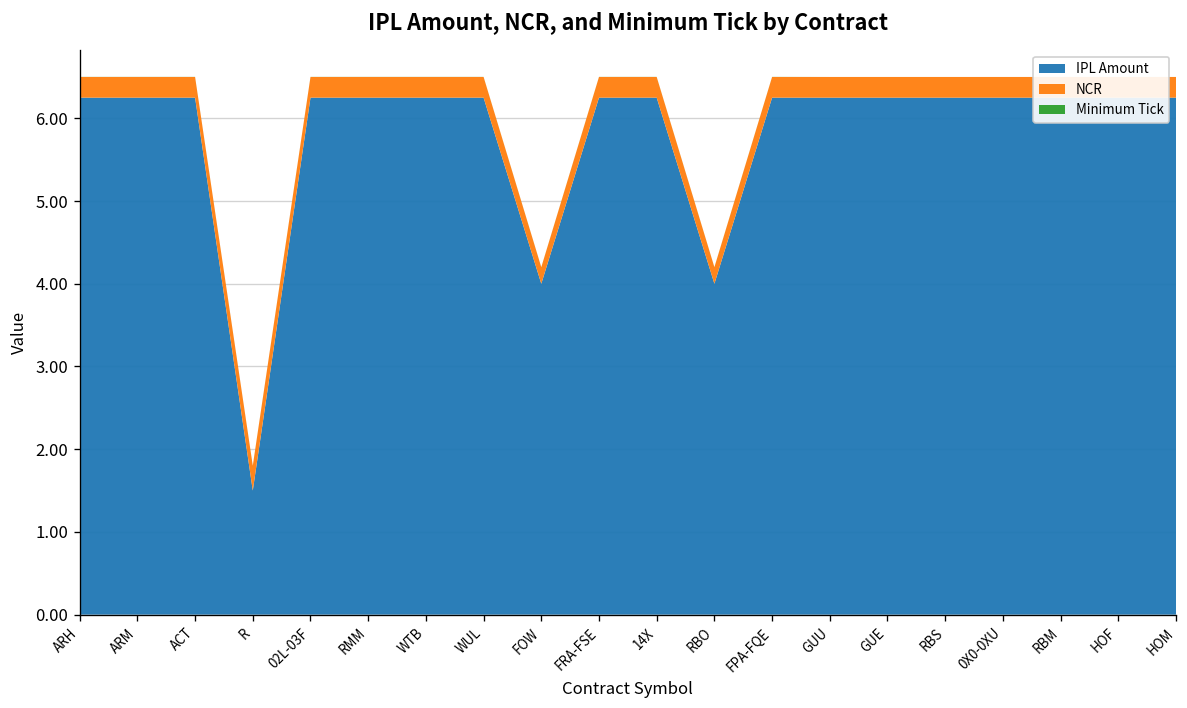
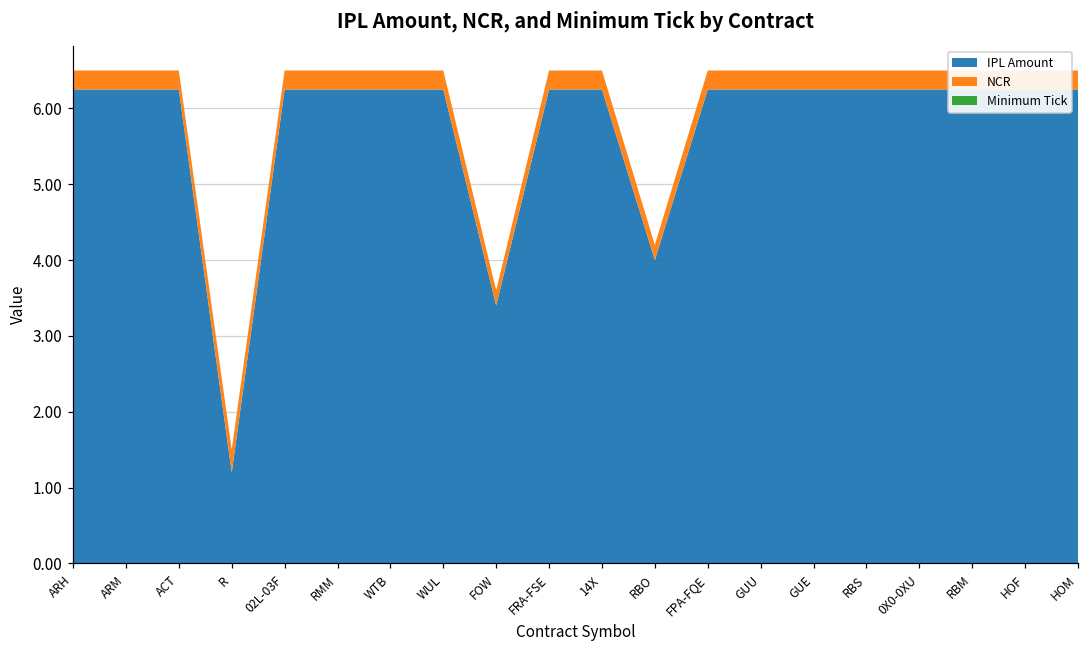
  {
    "IPL Amount": {
      "ARH": 6.3,
      "ARM": 6.3,
      "ACT": 6.3,
-     "R": 1.5,
+     "R": 1.2,
      "02L-03F": 6.3,
      "RMM": 6.3,
      "WTB": 6.3,
      "WUL": 6.3,
-     "FOW": 4.0,
+     "FOW": 3.4,
      "FRA-FSE": 6.3,
      "14X": 6.3,
      "RBO": 4.0,
      "FPA-FQE": 6.3,
      "GUU": 6.3,
      "GUE": 6.3,
      "RBS": 6.3,
      "0X0-0XU": 6.3,
      "HOM": 6.3
    },
    "Minimum Tick": {
      "ARH": 0.3,
      "ARM": 0.3,
      "ACT": 0.3,
      "R": 0.3,
      "02L-03F": 0.3,
      "RMM": 0.3,
      "WTB": 0.3,
      "WUL": 0.3,
      "FOW": 0.2,
      "FRA-FSE": 0.3,
      "14X": 0.3,
      "RBO": 0.2,
      "FPA-FQE": 0.3,
      "GUU": 0.3,
      "GUE": 0.3,
      "RBS": 0.3,
      "0X0-0XU": 0.3,
      "HOM": 0.3
    }
  }
